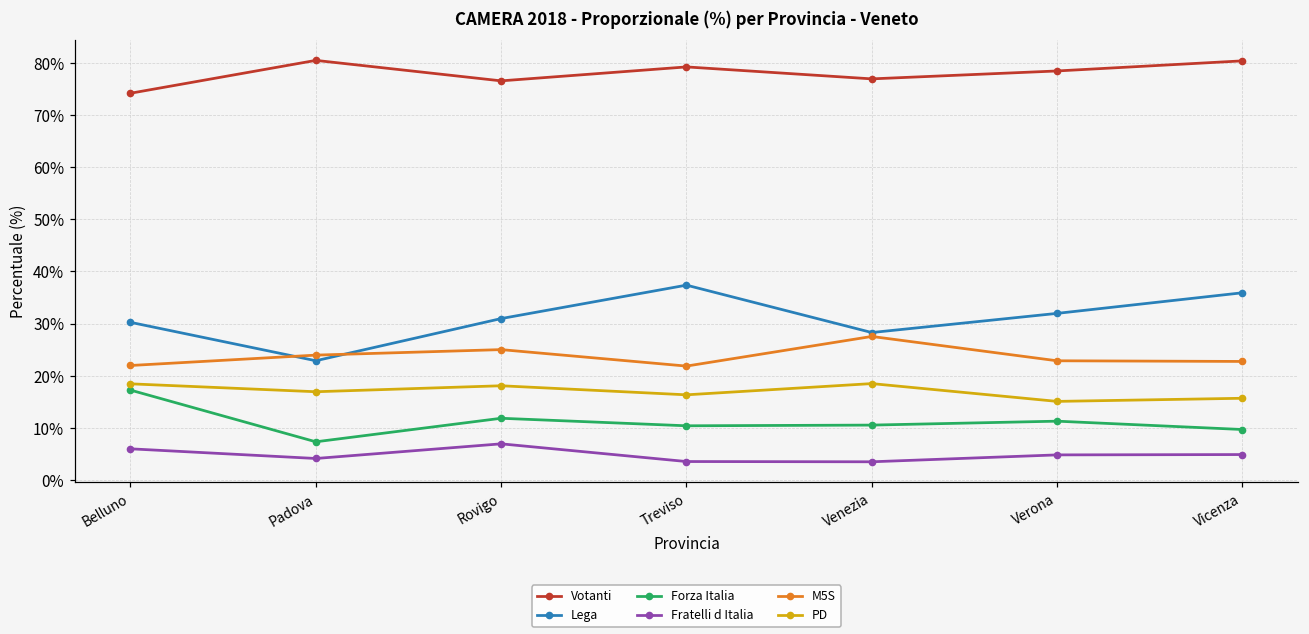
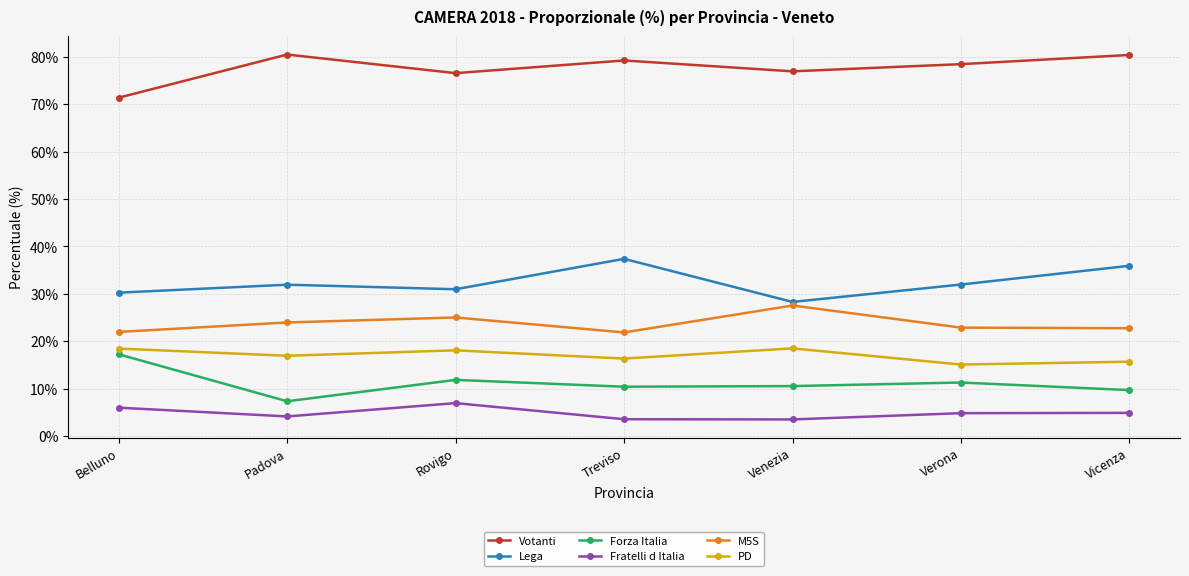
  {
    "Votanti": {
-     "Belluno": "74%",
+     "Belluno": "71%",
      "Padova": "80%",
      "Rovigo": "77%",
      "Treviso": "79%",
      "Venezia": "77%",
      "Verona": "78%",
      "Vicenza": "80%"
    },
    "Lega": {
      "Belluno": "30%",
-     "Padova": "23%",
+     "Padova": "32%",
      "Rovigo": "31%",
      "Treviso": "37%",
      "Venezia": "28%",
      "Verona": "32%",
      "Vicenza": "36%"
    },
    "Forza Italia": {
      "Belluno": "17%",
      "Padova": "7%",
      "Rovigo": "12%",
      "Treviso": "10%",
      "Venezia": "11%",
      "Verona": "11%",
      "Vicenza": "10%"
    },
    "Fratelli d Italia": {
      "Belluno": "6%",
      "Padova": "4%",
      "Rovigo": "7%",
      "Treviso": "4%",
      "Venezia": "4%",
      "Verona": "5%",
      "Vicenza": "5%"
    }
  }
